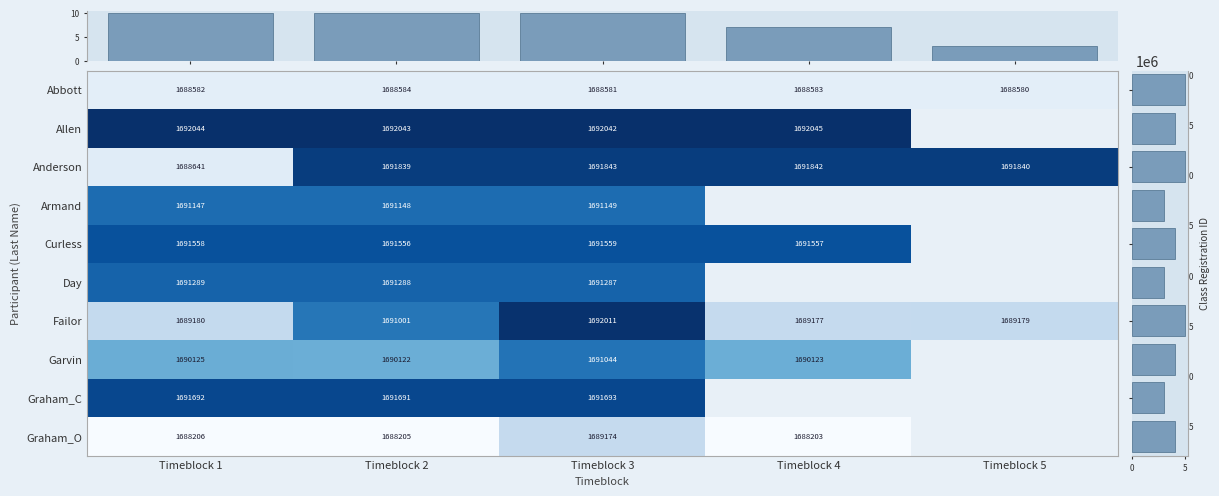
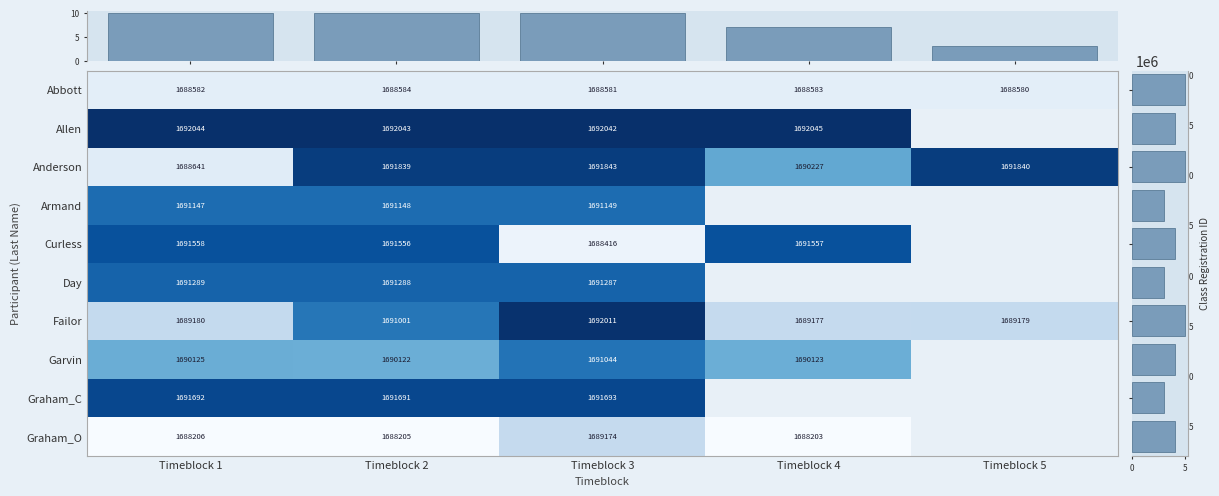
  {
    "Class Registration IDs by Participant and Timeblock": {
      "Abbott": {
        "Timeblock 1": 1688582,
        "Timeblock 2": 1688584,
        "Timeblock 3": 1688581,
        "Timeblock 4": 1688583,
        "Timeblock 5": 1688580
      },
      "Allen": {
        "Timeblock 1": 1692044,
        "Timeblock 2": 1692043,
        "Timeblock 3": 1692042,
        "Timeblock 4": 1692045
      },
      "Anderson": {
        "Timeblock 1": 1688641,
        "Timeblock 2": 1691839,
        "Timeblock 3": 1691843,
-       "Timeblock 4": 1691842,
+       "Timeblock 4": 1690227,
        "Timeblock 5": 1691840
      },
      "Armand": {
        "Timeblock 1": 1691147,
        "Timeblock 2": 1691148,
        "Timeblock 3": 1691149
      },
      "Curless": {
        "Timeblock 1": 1691558,
        "Timeblock 2": 1691556,
-       "Timeblock 3": 1691559,
+       "Timeblock 3": 1688416,
        "Timeblock 4": 1691557
      },
      "Day": {
        "Timeblock 1": 1691289,
        "Timeblock 2": 1691288,
        "Timeblock 3": 1691287
      },
      "Failor": {
        "Timeblock 1": 1689180,
        "Timeblock 2": 1691001,
        "Timeblock 3": 1692011,
        "Timeblock 4": 1689177,
        "Timeblock 5": 1689179
      },
      "Garvin": {
        "Timeblock 1": 1690125,
        "Timeblock 2": 1690122,
        "Timeblock 3": 1691044,
        "Timeblock 4": 1690123
      },
      "Graham_C": {
        "Timeblock 1": 1691692,
        "Timeblock 2": 1691691,
        "Timeblock 3": 1691693
      },
      "Graham_O": {
        "Timeblock 1": 1688206,
        "Timeblock 2": 1688205,
        "Timeblock 3": 1689174,
        "Timeblock 4": 1688203
      }
    }
  }
